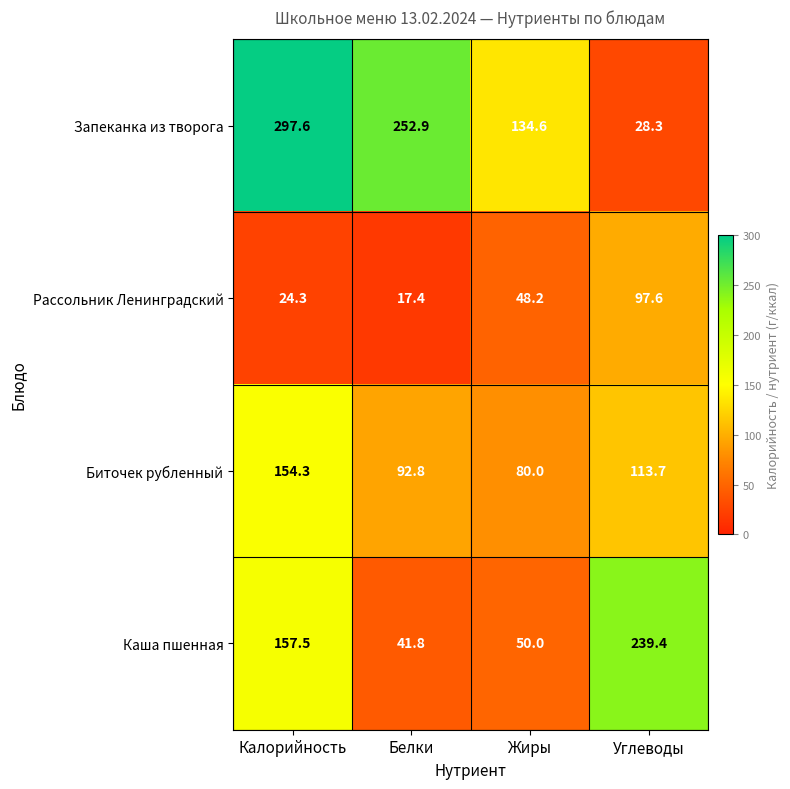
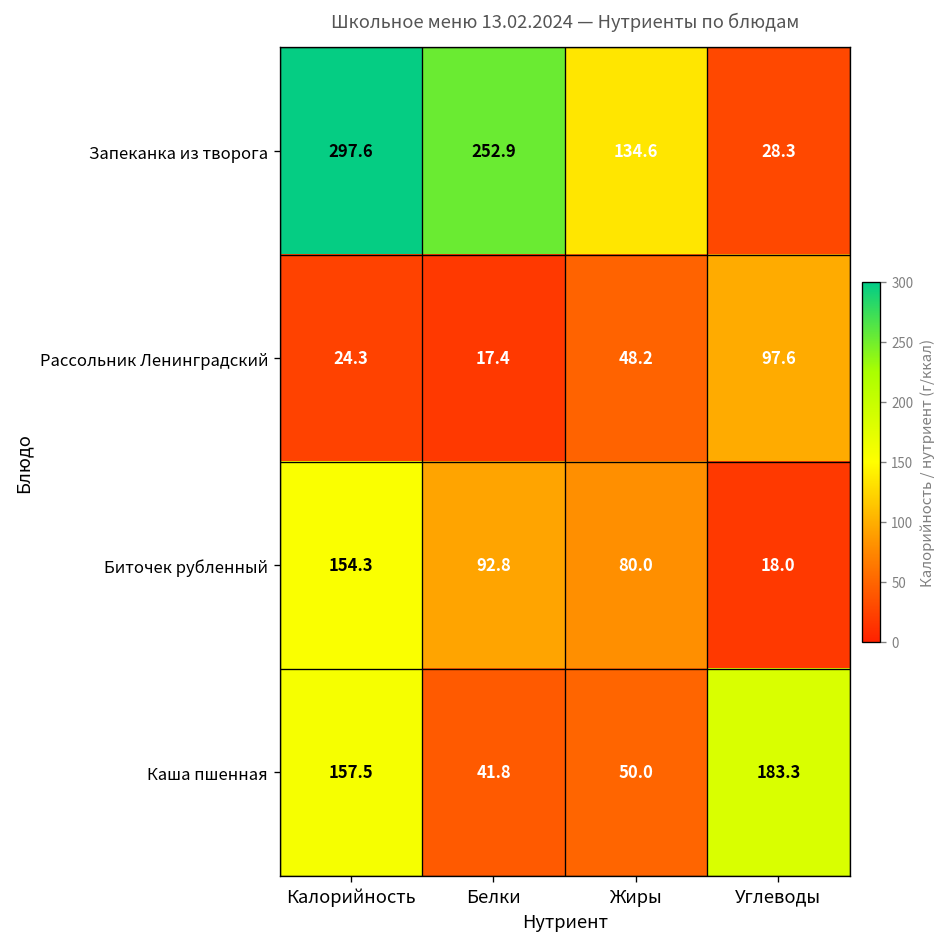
  {
    "Запеканка из творога": {
      "Калорийность": 297.6,
      "Белки": 252.9,
      "Жиры": 134.6,
      "Углеводы": 28.3
    },
    "Рассольник Ленинградский": {
      "Калорийность": 24.3,
      "Белки": 17.4,
      "Жиры": 48.2,
      "Углеводы": 97.6
    },
    "Биточек рубленный": {
      "Калорийность": 154.3,
      "Белки": 92.8,
      "Жиры": 80.0,
-     "Углеводы": 113.7
+     "Углеводы": 18.0
    },
    "Каша пшенная": {
      "Калорийность": 157.5,
      "Белки": 41.8,
      "Жиры": 50.0,
-     "Углеводы": 239.4
+     "Углеводы": 183.3
    }
  }
